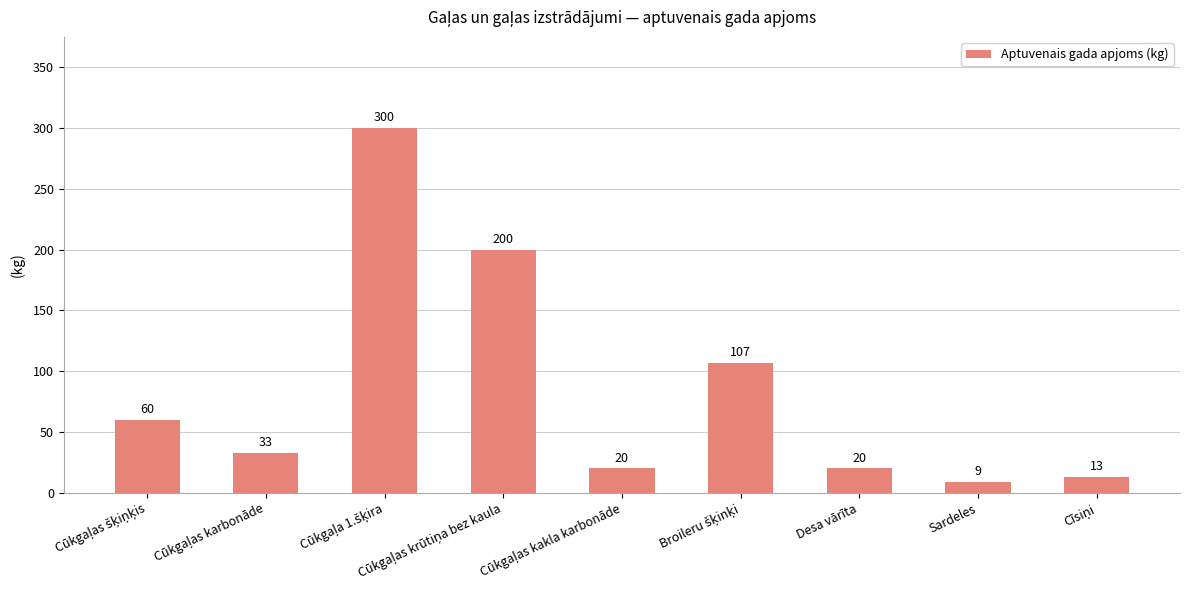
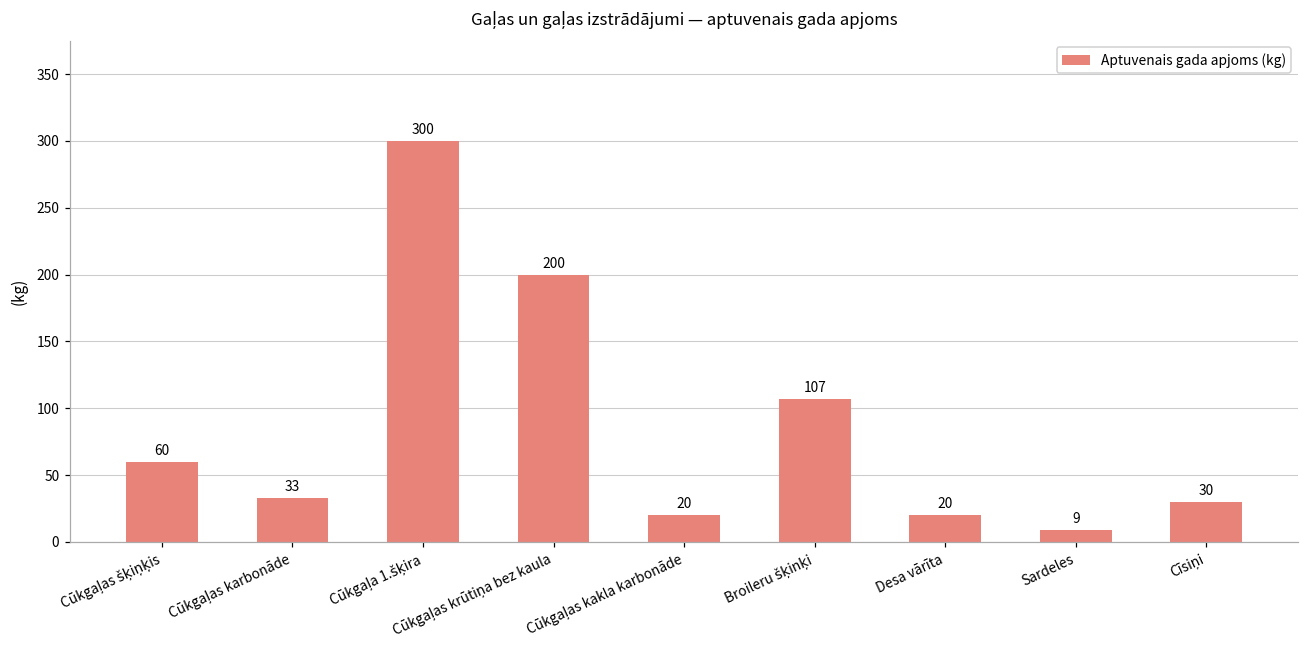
  {
    "Cūkgaļas šķiņķis": 60,
    "Cūkgaļas karbonāde": 33,
    "Cūkgaļa 1.šķira": 300,
    "Cūkgaļas krūtiņa bez kaula": 200,
    "Cūkgaļas kakla karbonāde": 20,
    "Broileru šķinķi": 107,
    "Desa vārīta": 20,
    "Sardeles": 9,
-   "Cīsiņi": 13
+   "Cīsiņi": 30
  }
